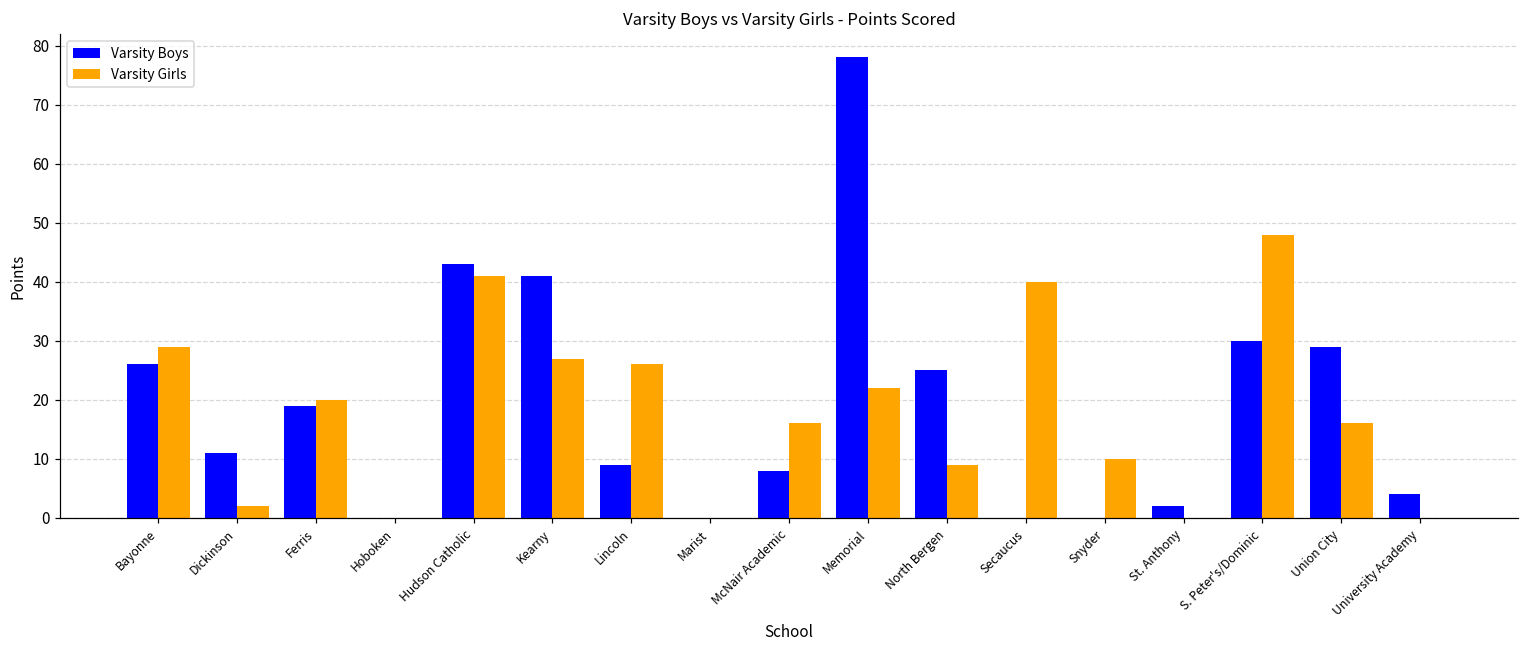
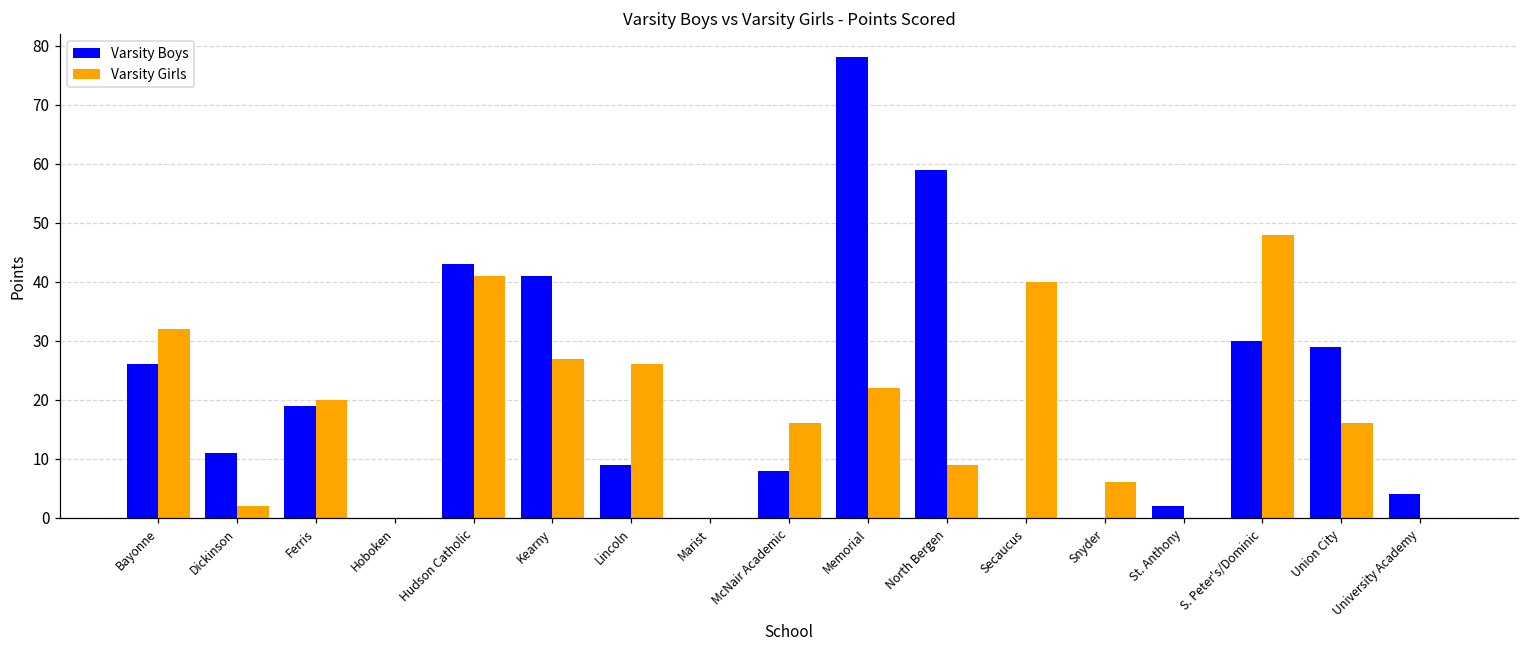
  {
    "Varsity Boys": {
      "Bayonne": 26,
      "Dickinson": 11,
      "Ferris": 19,
      "Hoboken": 0,
      "Hudson Catholic": 43,
      "Kearny": 41,
      "Lincoln": 9,
      "Marist": 0,
      "McNair Academic": 8,
      "Memorial": 78,
-     "North Bergen": 25,
+     "North Bergen": 59,
      "Secaucus": 0,
      "Snyder": 0,
      "St. Anthony": 2,
      "S. Peter's/Dominic": 30,
      "Union City": 29,
      "University Academy": 4
    },
    "Varsity Girls": {
-     "Bayonne": 29,
+     "Bayonne": 32,
      "Dickinson": 2,
      "Ferris": 20,
      "Hoboken": 0,
      "Hudson Catholic": 41,
      "Kearny": 27,
      "Lincoln": 26,
      "Marist": 0,
      "McNair Academic": 16,
      "Memorial": 22,
      "North Bergen": 9,
      "Secaucus": 40,
-     "Snyder": 10,
+     "Snyder": 6,
      "St. Anthony": 0,
      "S. Peter's/Dominic": 48,
      "Union City": 16,
      "University Academy": 0
    }
  }
